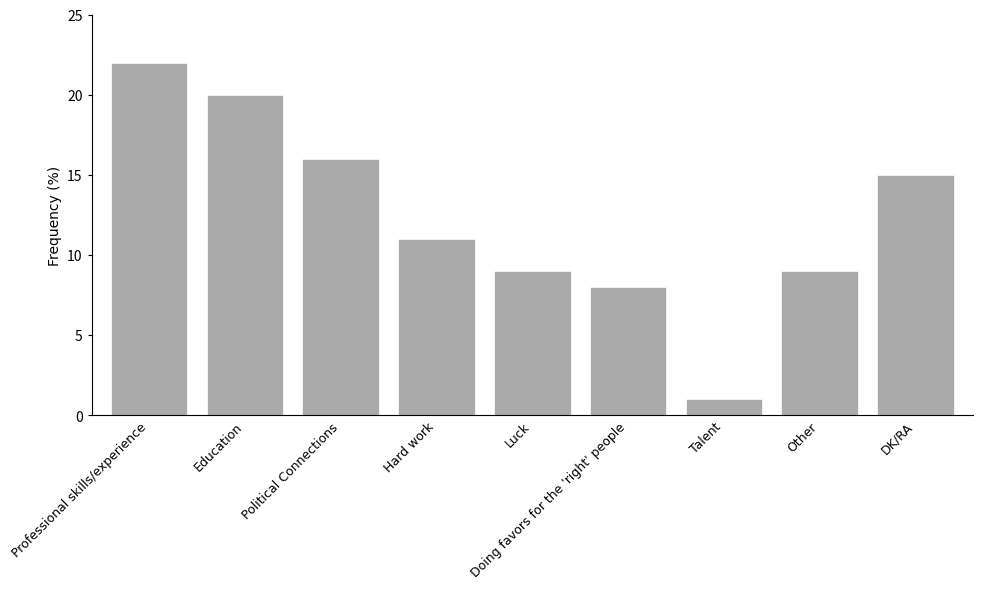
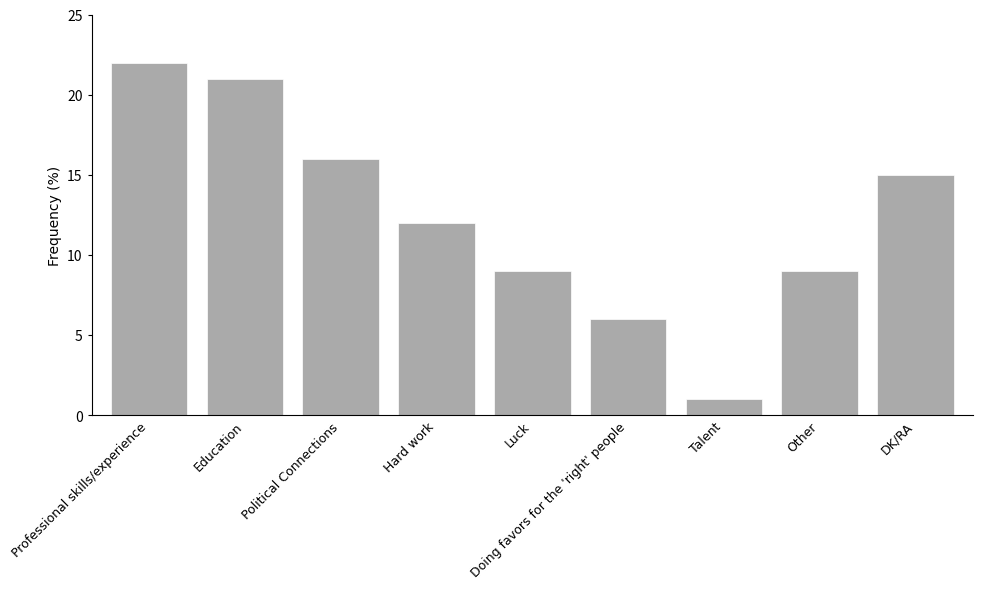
  {
    "Professional skills/experience": 22,
-   "Education": 20,
+   "Education": 21,
    "Political Connections": 16,
-   "Hard work": 11,
+   "Hard work": 12,
    "Luck": 9,
-   "Doing favors for the 'right' people": 8,
+   "Doing favors for the 'right' people": 6,
    "Talent": 1,
    "Other": 9,
    "DK/RA": 15
  }
